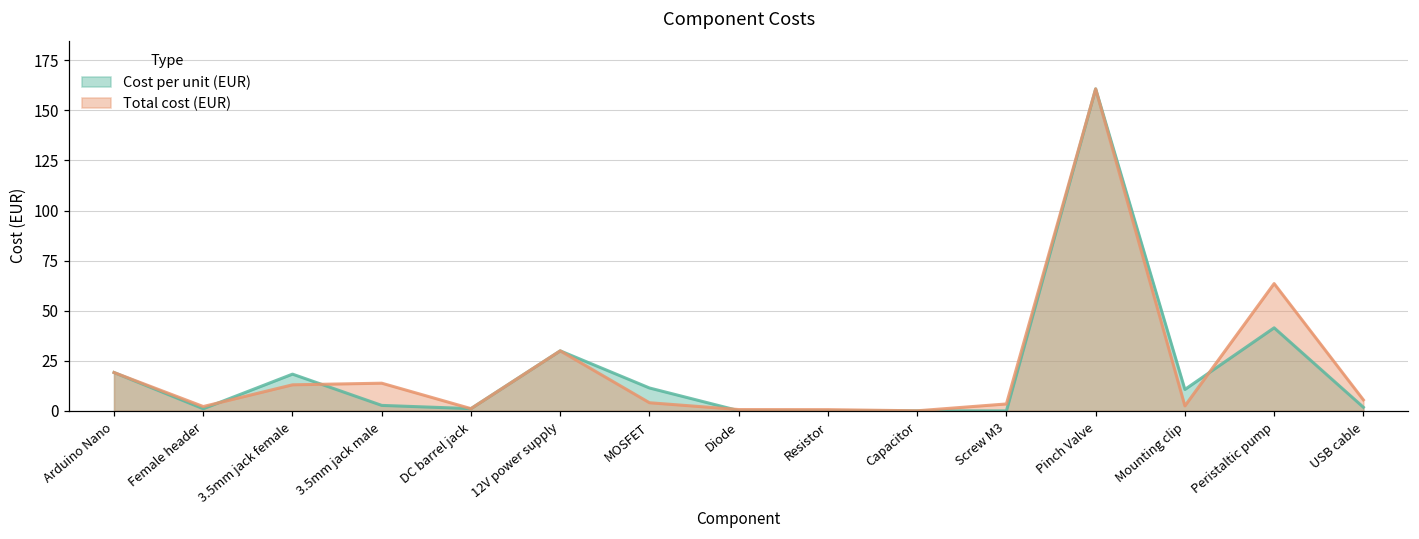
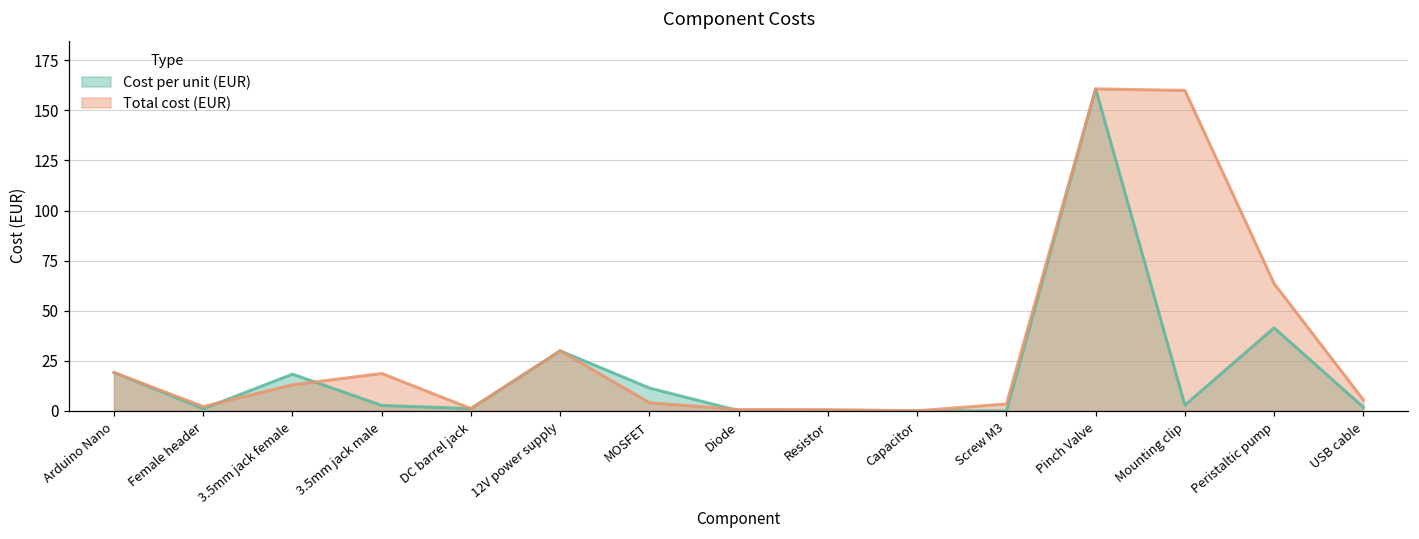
  {
    "Cost per unit (EUR)": {
      "3.5mm jack female": 18,
      "3.5mm jack male": 3,
      "MOSFET": 11,
      "Screw M3": 0,
-     "Mounting clip": 11,
+     "Mounting clip": 3,
      "Peristaltic pump": 41,
      "USB cable": 2
    },
    "Total cost (EUR)": {
      "3.5mm jack female": 13,
-     "3.5mm jack male": 14,
+     "3.5mm jack male": 19,
      "MOSFET": 4,
      "Screw M3": 3,
-     "Mounting clip": 3,
+     "Mounting clip": 160,
      "Peristaltic pump": 64,
      "USB cable": 6
    }
  }
